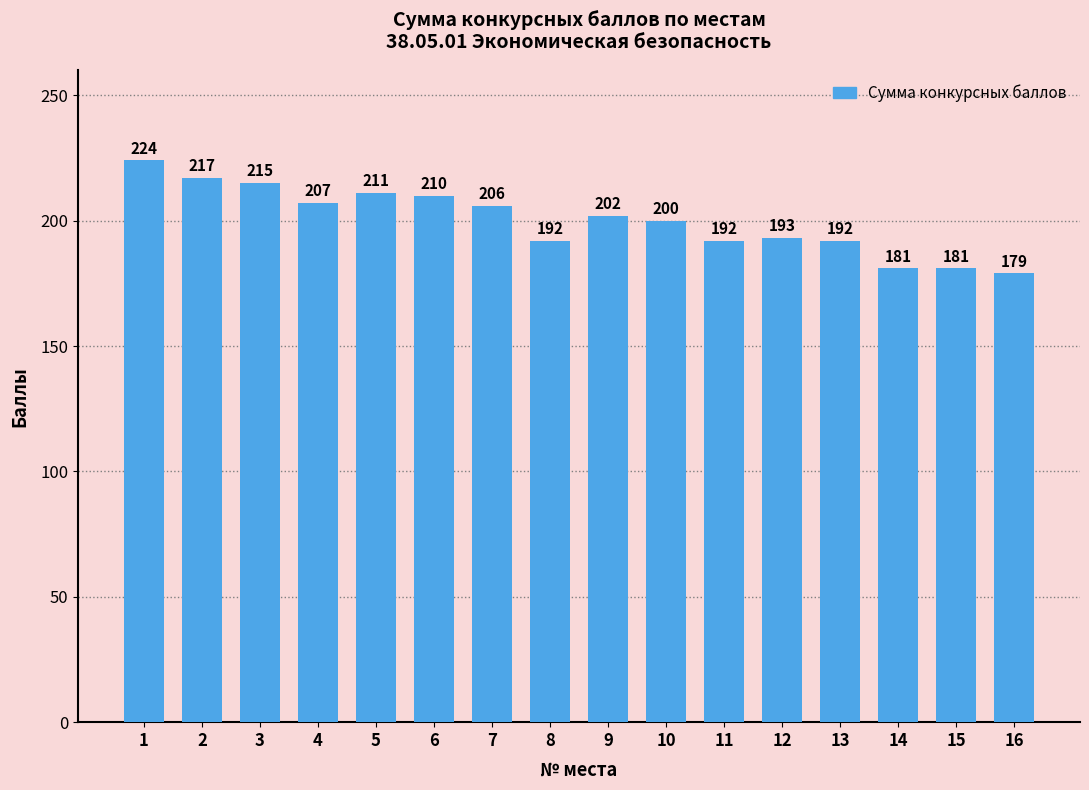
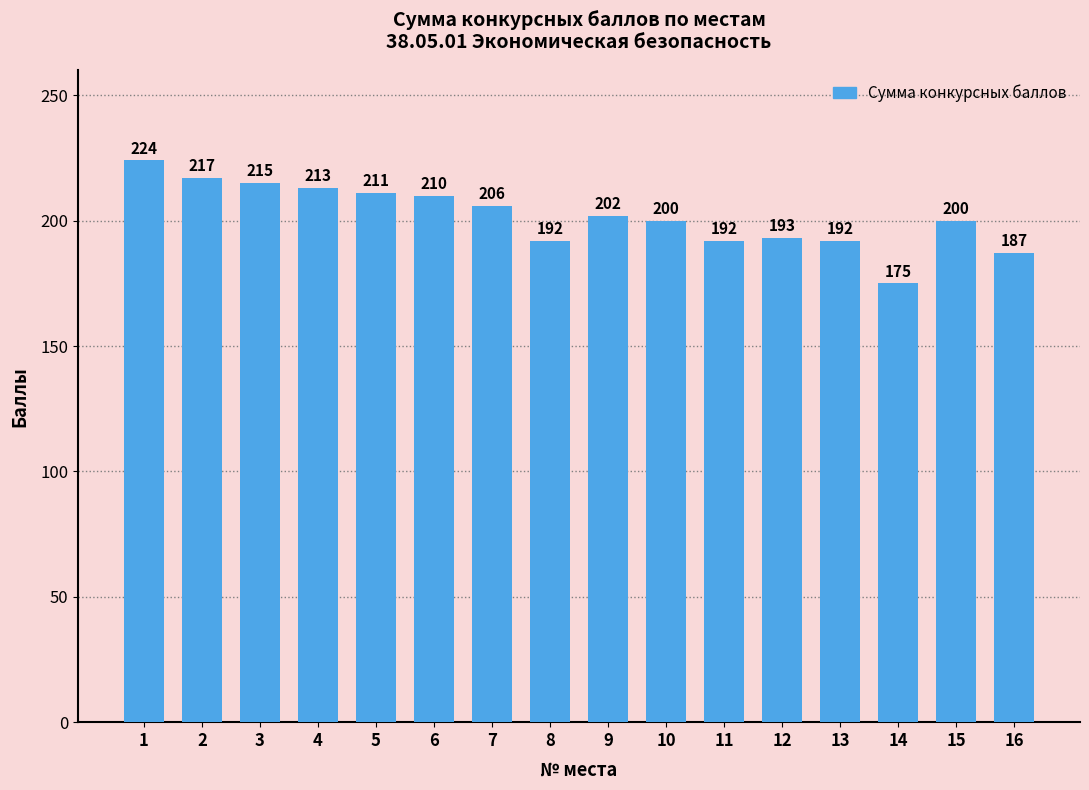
  {
    "1": 224,
    "2": 217,
    "3": 215,
-   "4": 207,
+   "4": 213,
    "5": 211,
    "6": 210,
    "7": 206,
    "8": 192,
    "9": 202,
    "10": 200,
    "11": 192,
    "12": 193,
    "13": 192,
-   "14": 181,
-   "15": 181,
-   "16": 179
+   "14": 175,
+   "15": 200,
+   "16": 187
  }
